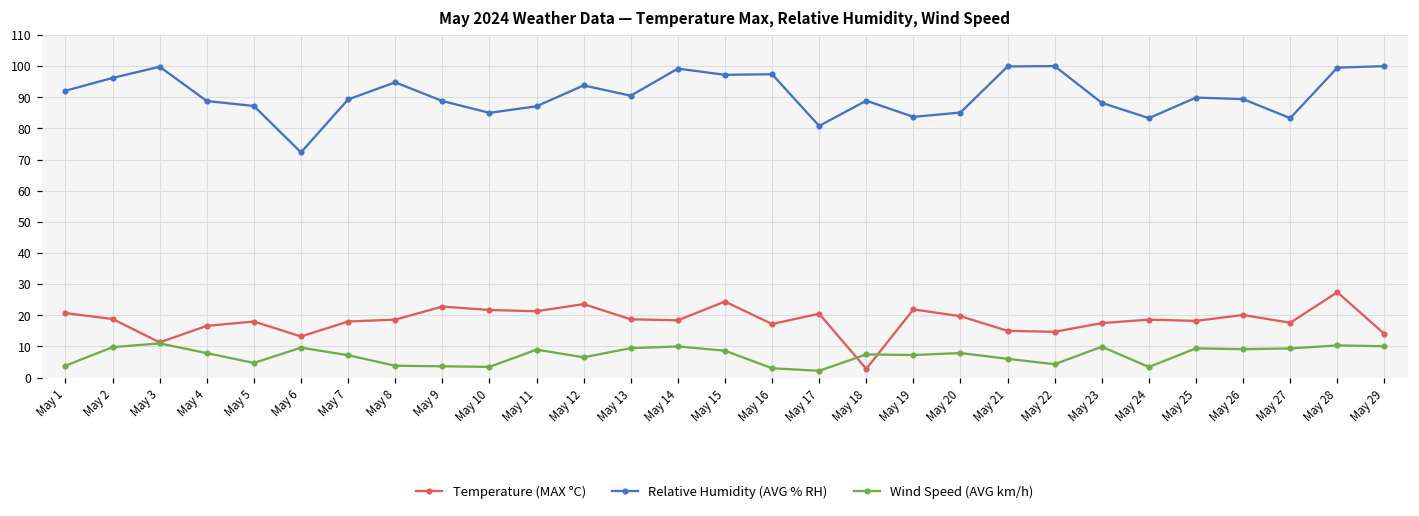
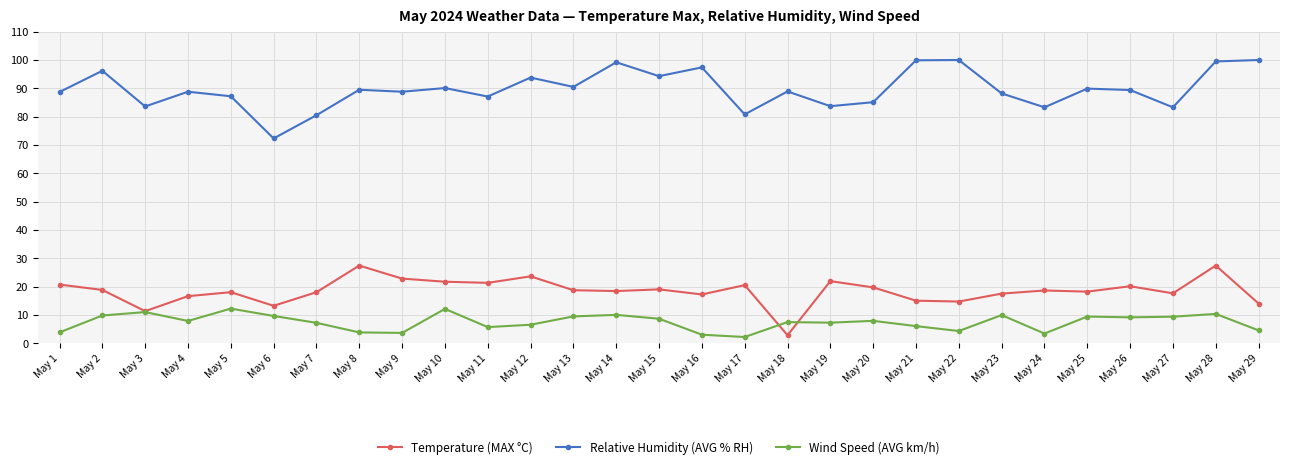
  {
    "Temperature (MAX °C)": {
      "May 1": 21,
      "May 2": 19,
      "May 4": 17,
      "May 5": 18,
      "May 6": 13,
      "May 7": 18,
-     "May 8": 19,
+     "May 8": 27,
      "May 9": 23,
      "May 10": 22,
      "May 11": 21,
      "May 12": 24,
      "May 13": 19,
      "May 14": 18,
-     "May 15": 24,
+     "May 15": 19,
      "May 16": 17,
      "May 17": 21,
      "May 18": 3,
      "May 19": 22,
      "May 20": 20,
      "May 21": 15,
      "May 22": 15,
      "May 23": 18,
      "May 24": 19,
      "May 25": 18,
      "May 26": 20,
      "May 27": 18,
      "May 28": 27,
      "May 29": 14
    },
    "Relative Humidity (AVG % RH)": {
-     "May 1": 92,
+     "May 1": 89,
      "May 2": 96,
-     "May 3": 100,
+     "May 3": 84,
      "May 4": 89,
      "May 5": 87,
      "May 6": 72,
-     "May 7": 89,
-     "May 8": 95,
+     "May 7": 81,
+     "May 8": 90,
      "May 9": 89,
-     "May 10": 85,
+     "May 10": 90,
      "May 11": 87,
      "May 12": 94,
      "May 13": 91,
      "May 14": 99,
-     "May 15": 97,
+     "May 15": 94,
      "May 16": 97,
      "May 17": 81,
      "May 18": 89,
      "May 19": 84,
      "May 20": 85,
      "May 21": 100,
      "May 22": 100,
      "May 23": 88,
      "May 24": 83,
      "May 25": 90,
      "May 26": 89,
      "May 27": 83,
      "May 28": 100,
      "May 29": 100
    },
    "Wind Speed (AVG km/h)": {
      "May 1": 4,
      "May 2": 10,
      "May 4": 8,
-     "May 5": 5,
+     "May 5": 12,
      "May 6": 10,
      "May 7": 7,
      "May 8": 4,
      "May 9": 4,
-     "May 10": 3,
-     "May 11": 9,
+     "May 10": 12,
+     "May 11": 6,
      "May 12": 7,
      "May 13": 9,
      "May 14": 10,
      "May 15": 9,
      "May 16": 3,
      "May 17": 2,
      "May 18": 7,
      "May 19": 7,
      "May 20": 8,
      "May 21": 6,
      "May 22": 4,
      "May 23": 10,
      "May 24": 3,
      "May 25": 9,
      "May 26": 9,
      "May 27": 9,
      "May 28": 10,
-     "May 29": 10
+     "May 29": 5
    }
  }
